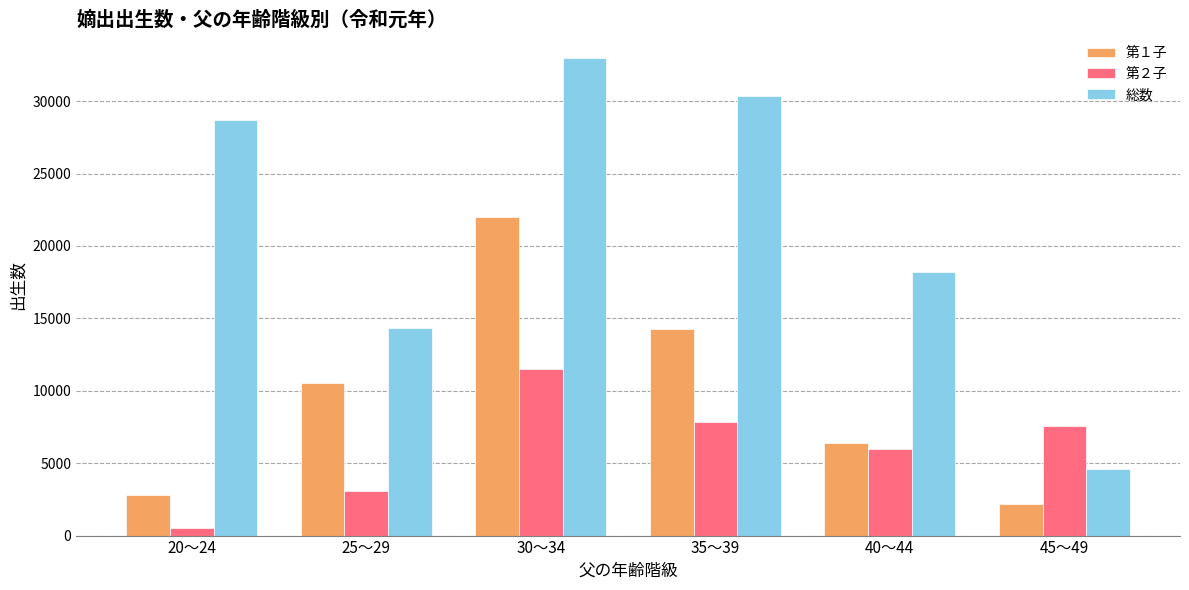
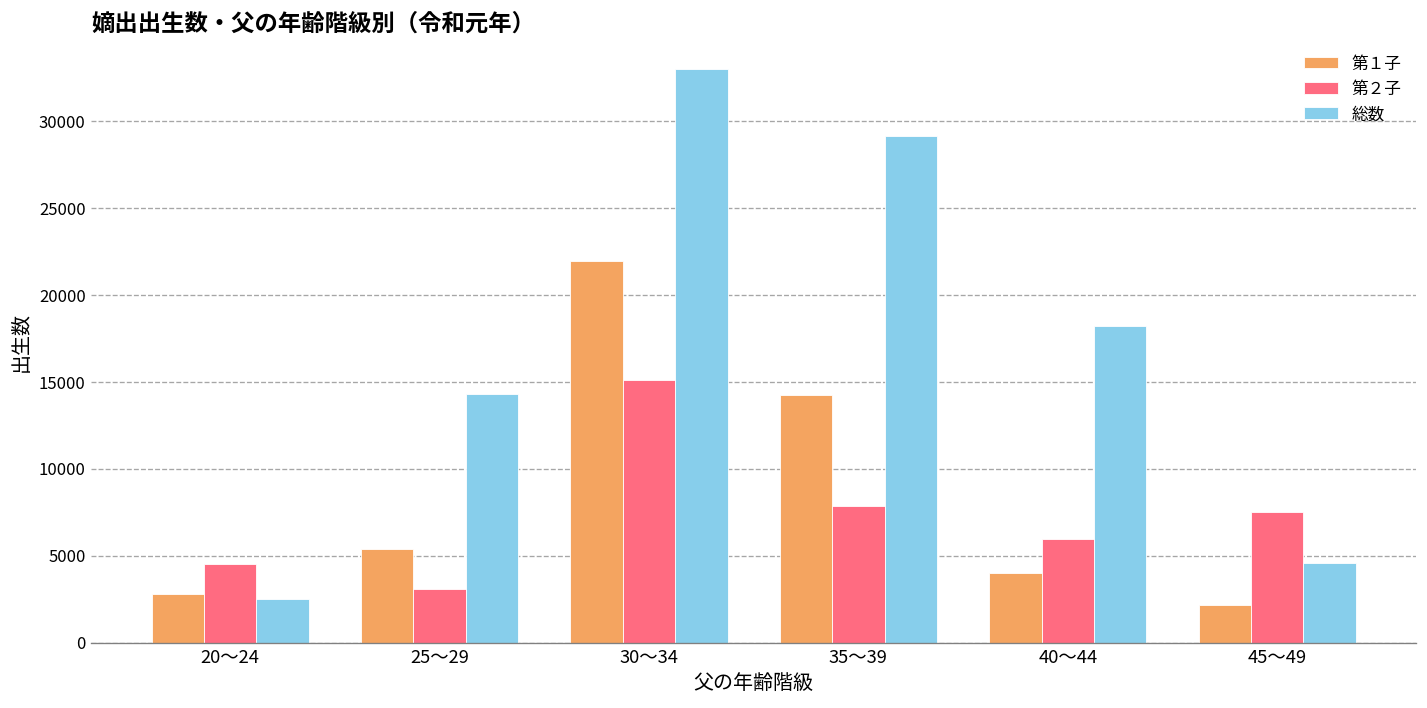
  {
    "第１子": {
      "20～24": 2800,
-     "25～29": 10500,
+     "25～29": 5400,
      "30～34": 22000,
      "35～39": 14200,
-     "40～44": 6400,
+     "40～44": 4000,
      "45～49": 2200
    },
    "第２子": {
-     "20～24": 600,
+     "20～24": 4500,
      "25～29": 3100,
-     "30～34": 11500,
+     "30～34": 15100,
      "35～39": 7900,
      "40～44": 6000,
      "45～49": 7500
    },
    "総数": {
-     "20～24": 28700,
+     "20～24": 2500,
      "25～29": 14300,
      "30～34": 33000,
-     "35～39": 30400,
+     "35～39": 29200,
      "40～44": 18200,
      "45～49": 4600
    }
  }
